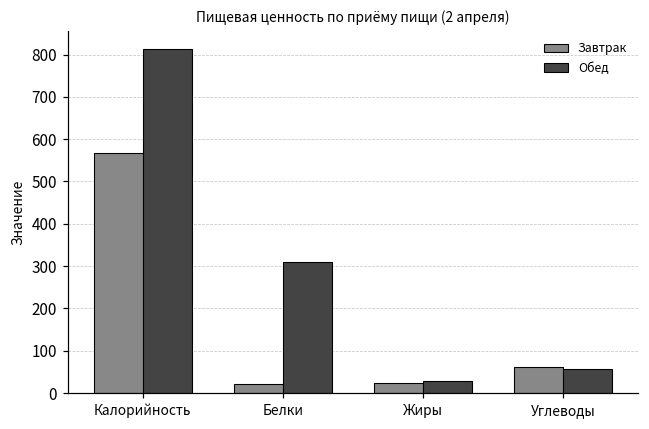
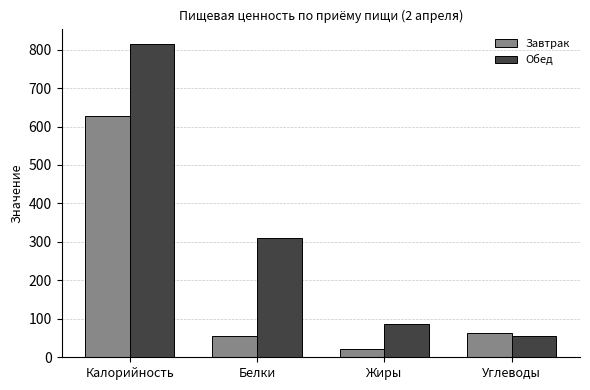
  {
    "Завтрак": {
-     "Калорийность": 570,
-     "Белки": 20,
+     "Калорийность": 630,
+     "Белки": 60,
      "Жиры": 20,
      "Углеводы": 60
    },
    "Обед": {
      "Калорийность": 810,
      "Белки": 310,
-     "Жиры": 30,
+     "Жиры": 90,
      "Углеводы": 60
    }
  }
